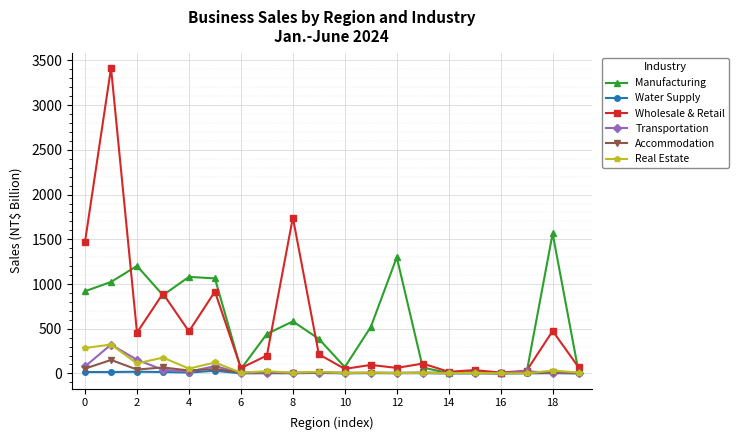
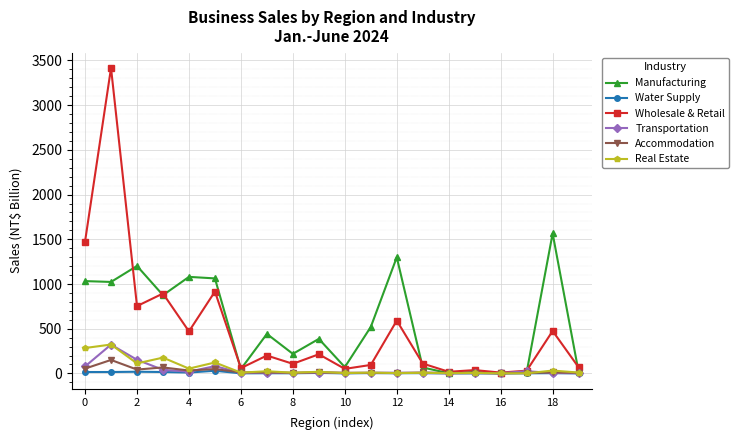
  {
    "Manufacturing": {
-     "0": 900,
+     "0": 1000,
      "2": 1200,
      "4": 1100,
-     "8": 600,
+     "8": 200,
      "12": 1300,
      "18": 1600
    },
    "Water Supply": {
      "0": 0
    },
    "Wholesale & Retail": {
      "0": 1500,
-     "2": 500,
+     "2": 800,
      "4": 500,
-     "8": 1700,
-     "12": 100,
+     "8": 100,
+     "12": 600,
      "18": 500
    },
    "Transportation": {
      "2": 200
    },
    "Real Estate": {
      "0": 300,
      "2": 100
    }
  }
